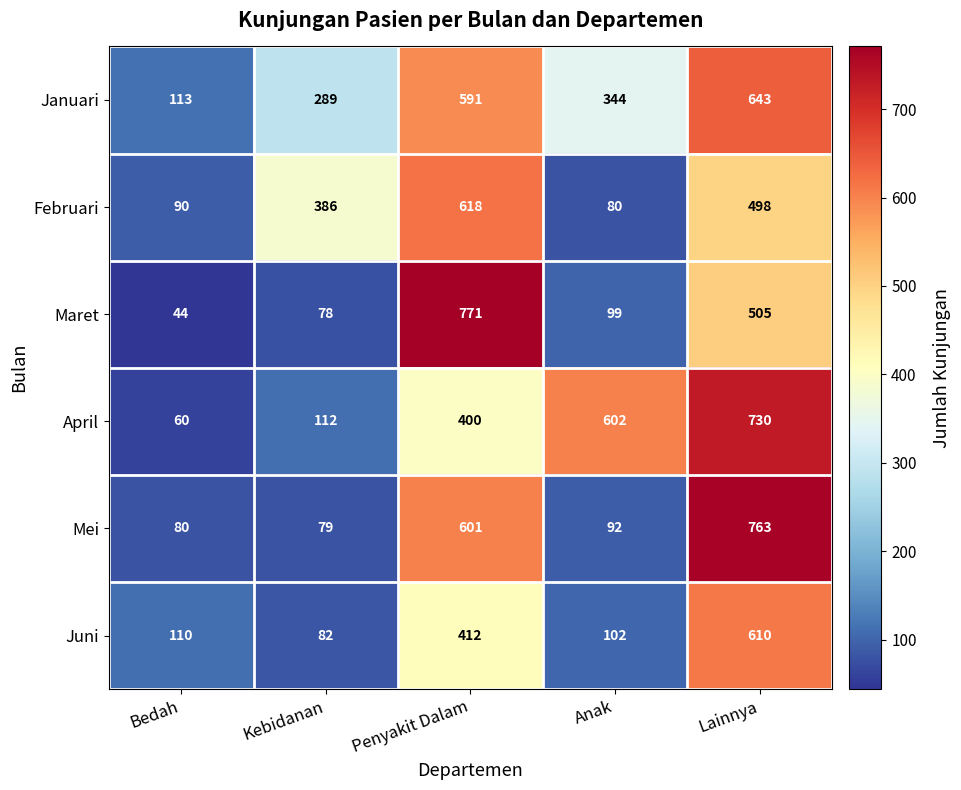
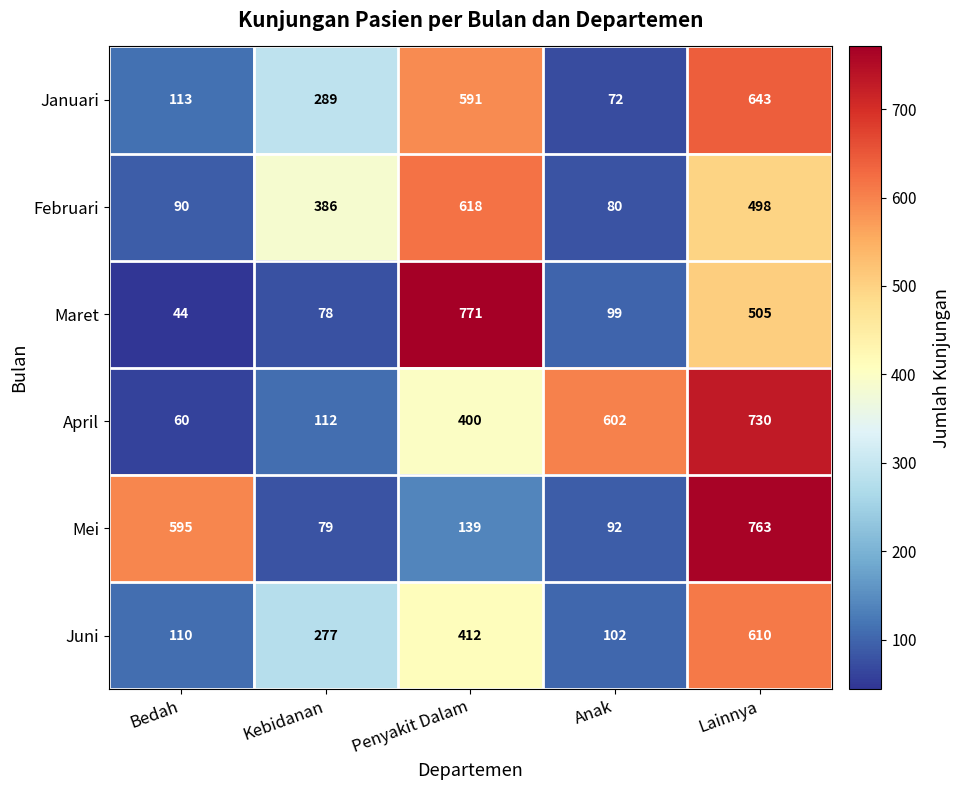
  {
    "Januari": {
      "Bedah": 113,
      "Kebidanan": 289,
      "Penyakit Dalam": 591,
-     "Anak": 344,
+     "Anak": 72,
      "Lainnya": 643
    },
    "Februari": {
      "Bedah": 90,
      "Kebidanan": 386,
      "Penyakit Dalam": 618,
      "Anak": 80,
      "Lainnya": 498
    },
    "Maret": {
      "Bedah": 44,
      "Kebidanan": 78,
      "Penyakit Dalam": 771,
      "Anak": 99,
      "Lainnya": 505
    },
    "April": {
      "Bedah": 60,
      "Kebidanan": 112,
      "Penyakit Dalam": 400,
      "Anak": 602,
      "Lainnya": 730
    },
    "Mei": {
-     "Bedah": 80,
+     "Bedah": 595,
      "Kebidanan": 79,
-     "Penyakit Dalam": 601,
+     "Penyakit Dalam": 139,
      "Anak": 92,
      "Lainnya": 763
    },
    "Juni": {
      "Bedah": 110,
-     "Kebidanan": 82,
+     "Kebidanan": 277,
      "Penyakit Dalam": 412,
      "Anak": 102,
      "Lainnya": 610
    }
  }
